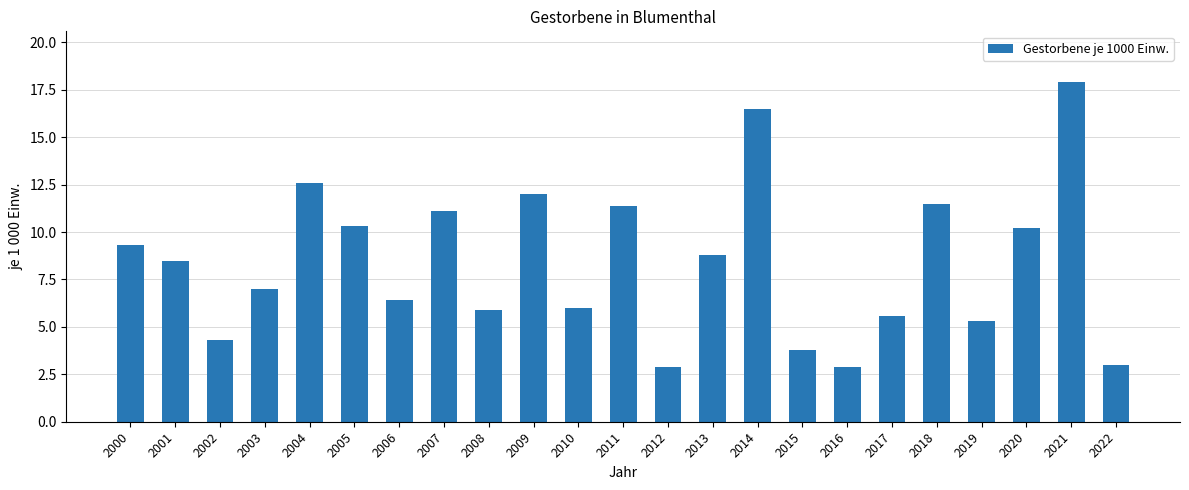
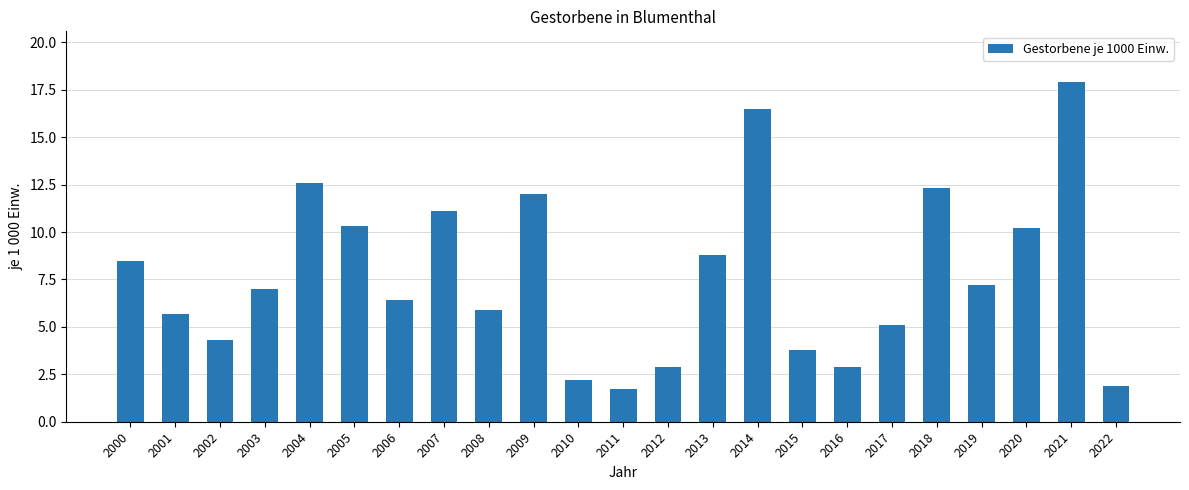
  {
-   "2000": 9.3,
-   "2001": 8.5,
+   "2000": 8.5,
+   "2001": 5.7,
    "2002": 4.3,
    "2003": 7.0,
    "2004": 12.6,
    "2005": 10.3,
    "2006": 6.4,
    "2007": 11.1,
    "2008": 5.9,
    "2009": 12.0,
-   "2010": 6.0,
-   "2011": 11.4,
+   "2010": 2.2,
+   "2011": 1.7,
    "2012": 2.9,
    "2013": 8.8,
    "2014": 16.5,
    "2015": 3.8,
    "2016": 2.9,
-   "2017": 5.6,
-   "2018": 11.5,
-   "2019": 5.3,
+   "2017": 5.1,
+   "2018": 12.3,
+   "2019": 7.2,
    "2020": 10.2,
    "2021": 17.9,
-   "2022": 3.0
+   "2022": 1.9
  }
